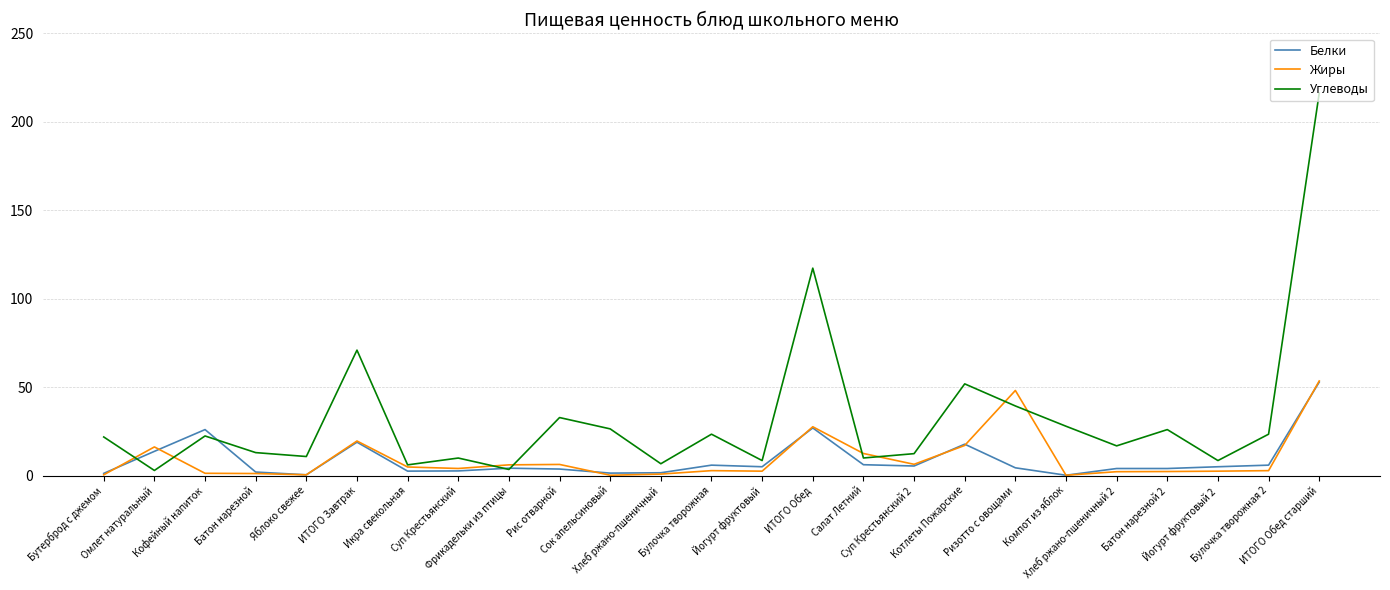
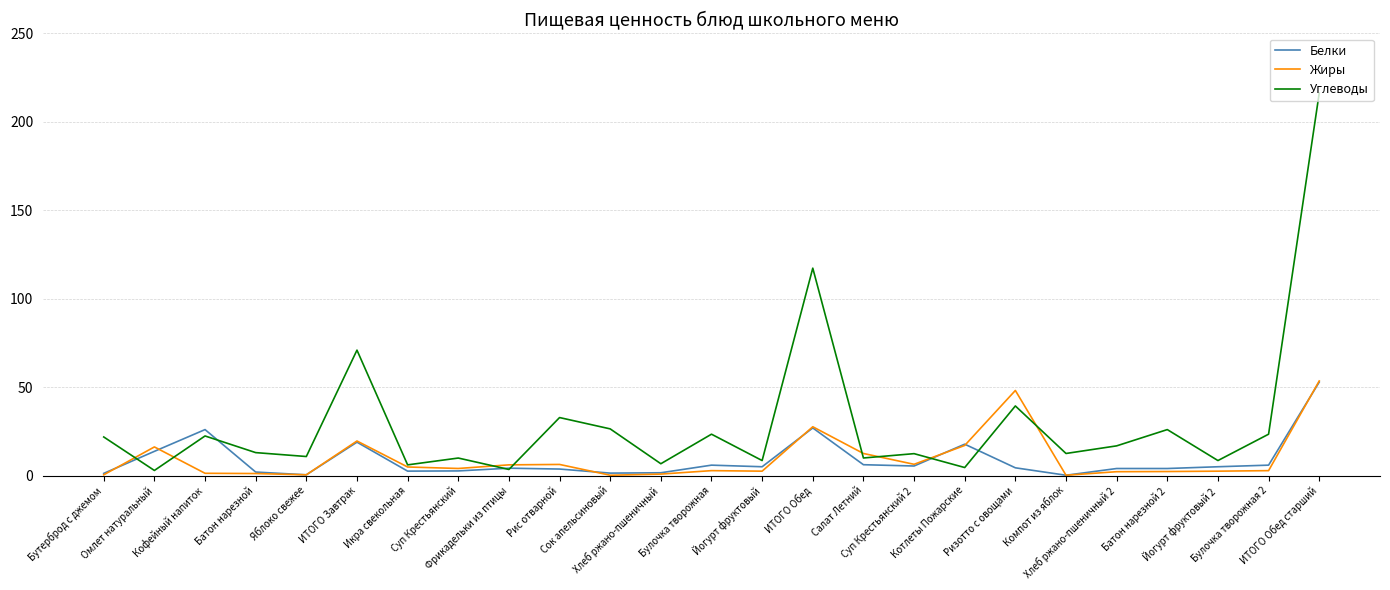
  {
    "Белки": {
      "Омлет натуральный": 14,
      "Кофейный напиток": 26,
      "Икра свекольная": 3,
      "Рис отварной": 4,
      "Булочка творожная": 6,
      "Йогурт фруктовый": 5,
      "Салат Летний": 6,
      "Ризотто с овощами": 4,
      "Хлеб ржано-пшеничный 2": 4,
      "Батон нарезной 2": 4,
      "Йогурт фруктовый 2": 5,
      "Булочка творожная 2": 6
    },
    "Жиры": {
      "Омлет натуральный": 16,
      "Кофейный напиток": 1,
      "Фрикадельки из птицы": 6,
      "Рис отварной": 6,
      "Булочка творожная": 3,
      "Йогурт фруктовый": 3,
      "Салат Летний": 13,
      "Ризотто с овощами": 48,
      "Хлеб ржано-пшеничный 2": 2,
      "Батон нарезной 2": 2,
      "Йогурт фруктовый 2": 3,
      "Булочка творожная 2": 3
    },
    "Углеводы": {
      "Бутерброд с джемом": 22,
      "Омлет натуральный": 3,
      "Кофейный напиток": 22,
      "Батон нарезной": 13,
      "Яблоко свежее": 11,
      "ИТОГО Завтрак": 71,
      "Суп Крестьянский": 10,
      "Рис отварной": 33,
      "Сок апельсиновый": 26,
      "Хлеб ржано-пшеничный": 7,
      "Булочка творожная": 23,
      "Йогурт фруктовый": 9,
      "ИТОГО Обед": 117,
      "Салат Летний": 10,
      "Суп Крестьянский 2": 12,
-     "Котлеты Пожарские": 52,
+     "Котлеты Пожарские": 5,
      "Ризотто с овощами": 39,
-     "Компот из яблок": 28,
+     "Компот из яблок": 13,
      "Хлеб ржано-пшеничный 2": 17,
      "Батон нарезной 2": 26,
      "Йогурт фруктовый 2": 9,
      "Булочка творожная 2": 23
    }
  }
